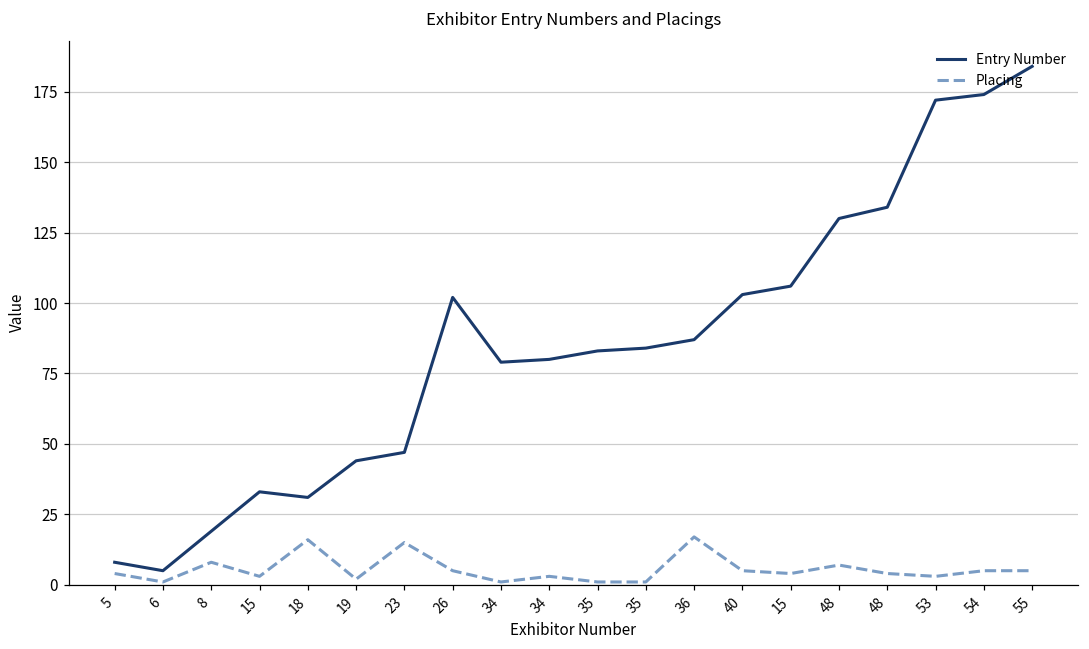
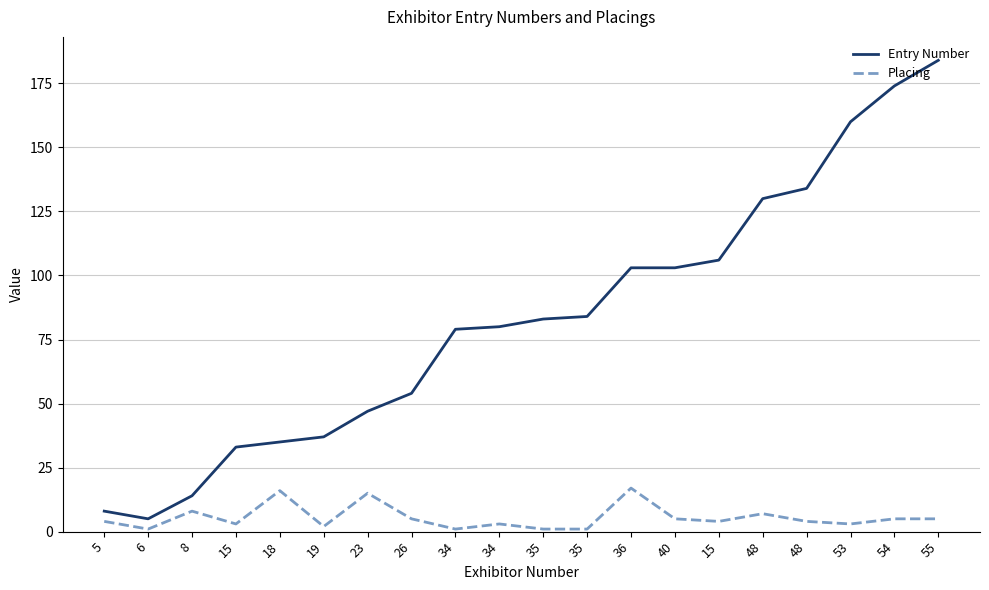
  {
    "Entry Number": {
      "5": 8,
      "6": 5,
-     "8": 19,
-     "18": 31,
-     "19": 44,
+     "8": 14,
+     "18": 35,
+     "19": 37,
      "23": 47,
-     "26": 102,
-     "36": 87,
+     "26": 54,
+     "36": 103,
      "40": 103,
-     "53": 172,
+     "53": 160,
      "54": 174,
      "55": 184
    },
    "Placing": {
      "5": 4,
      "6": 1,
      "8": 8,
      "18": 16,
      "19": 2,
      "23": 15,
      "26": 5,
      "36": 17,
      "40": 5,
      "53": 3,
      "54": 5,
      "55": 5
    }
  }
